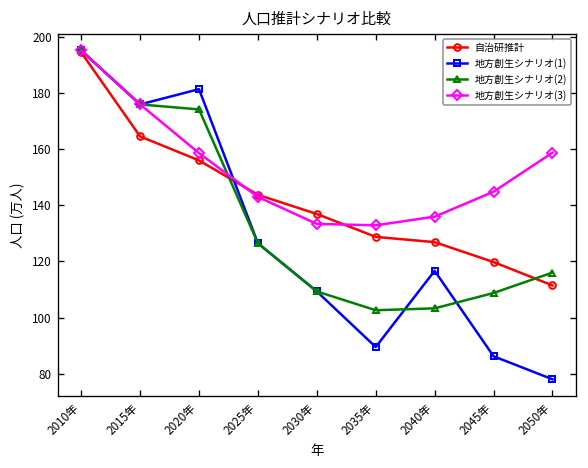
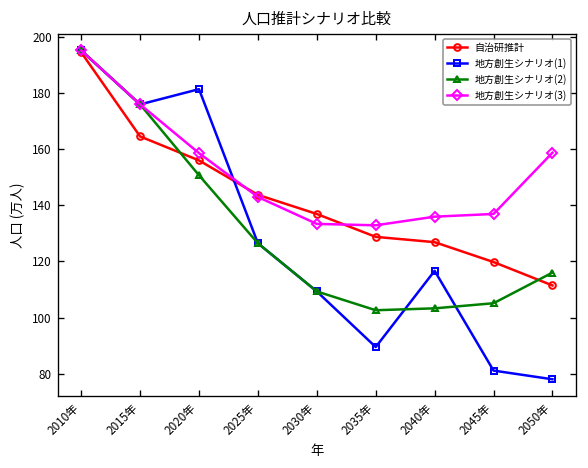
  {
    "自治研推計": {
      "2015年": 165,
      "2020年": 156,
      "2030年": 137,
      "2035年": 129,
      "2040年": 127,
      "2045年": 120,
      "2050年": 111
    },
    "地方創生シナリオ(1)": {
      "2020年": 181,
      "2035年": 89,
      "2040年": 117,
-     "2045年": 86,
+     "2045年": 81,
      "2050年": 78
    },
    "地方創生シナリオ(2)": {
-     "2020年": 174,
+     "2020年": 151,
      "2035年": 103,
      "2040年": 103,
-     "2045年": 109,
+     "2045年": 105,
      "2050年": 116
    },
    "地方創生シナリオ(3)": {
      "2020年": 159,
      "2030年": 133,
      "2035年": 133,
      "2040年": 136,
-     "2045年": 145,
+     "2045年": 137,
      "2050年": 159
    }
  }
